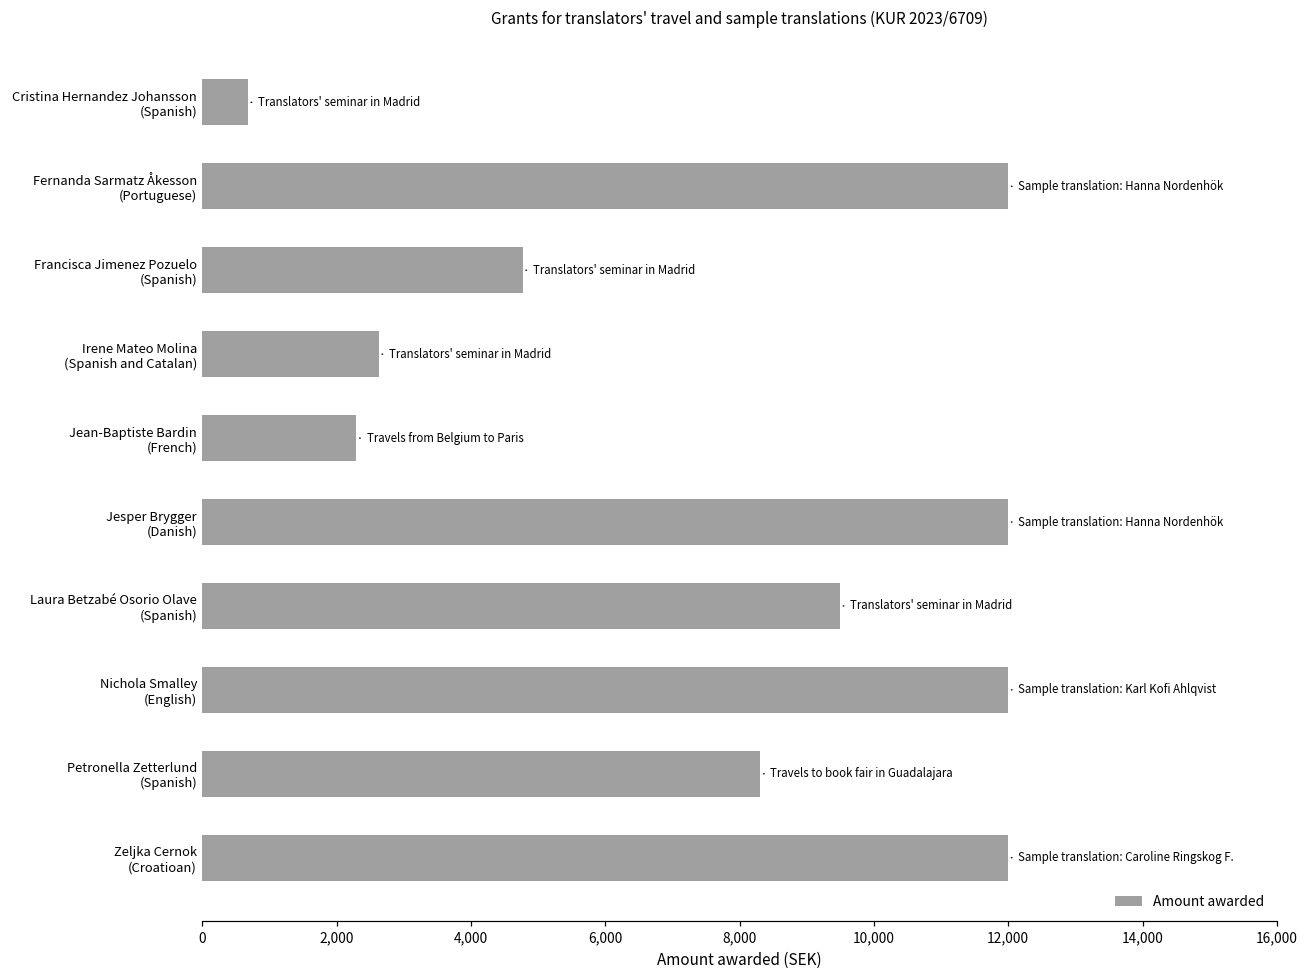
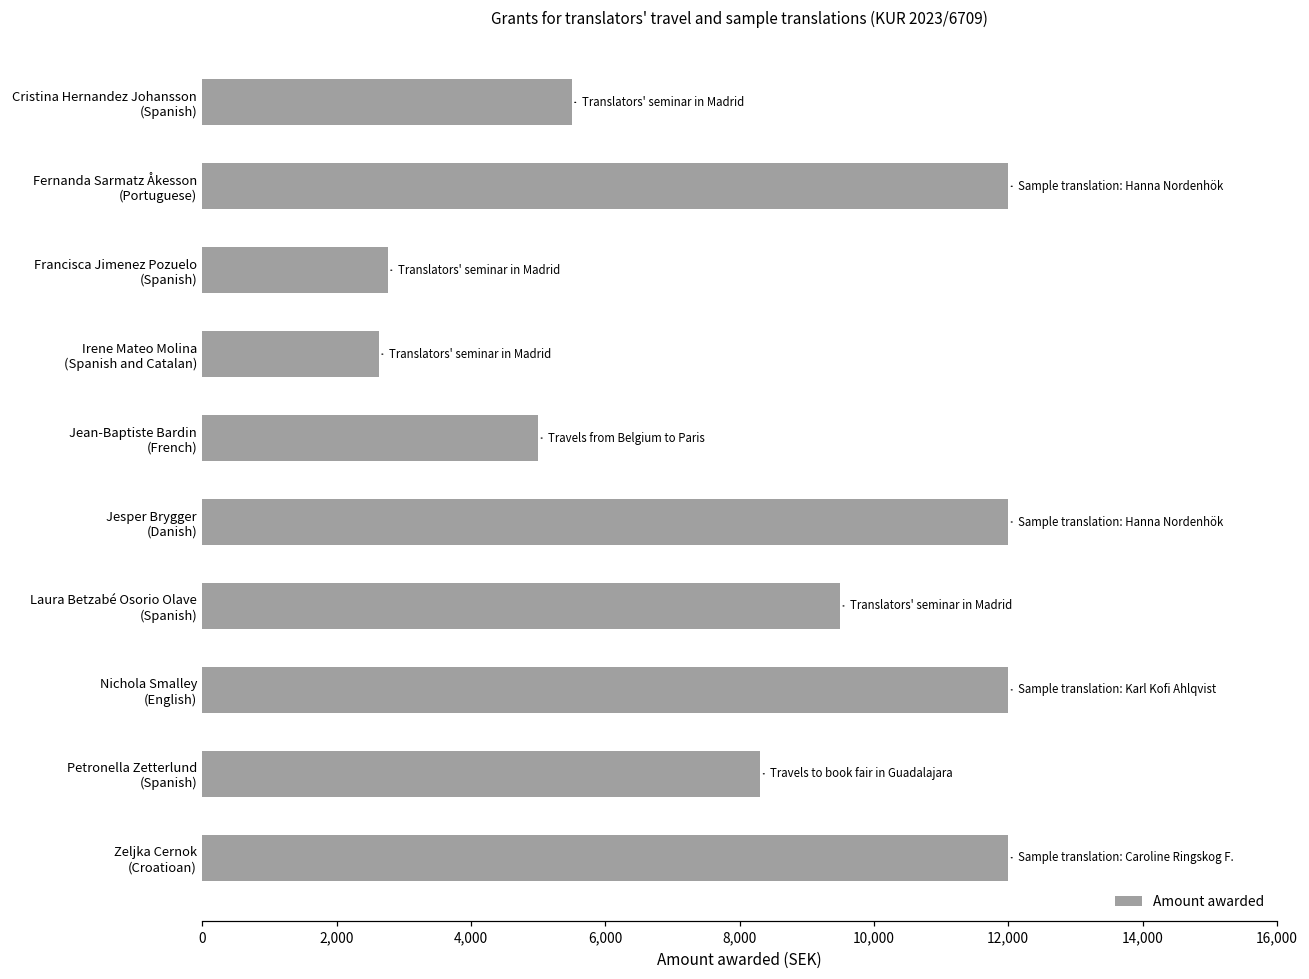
  {
-   "Cristina Hernandez Johansson (Spanish)": "700",
+   "Cristina Hernandez Johansson (Spanish)": "5,500",
    "Fernanda Sarmatz Åkesson (Portuguese)": "12,000",
-   "Francisca Jimenez Pozuelo (Spanish)": "4,800",
+   "Francisca Jimenez Pozuelo (Spanish)": "2,800",
    "Irene Mateo Molina (Spanish and Catalan)": "2,600",
-   "Jean-Baptiste Bardin (French)": "2,300",
+   "Jean-Baptiste Bardin (French)": "5,000",
    "Jesper Brygger (Danish)": "12,000",
    "Laura Betzabé Osorio Olave (Spanish)": "9,500",
    "Nichola Smalley (English)": "12,000",
    "Petronella Zetterlund (Spanish)": "8,300",
    "Zeljka Cernok (Croatioan)": "12,000"
  }
